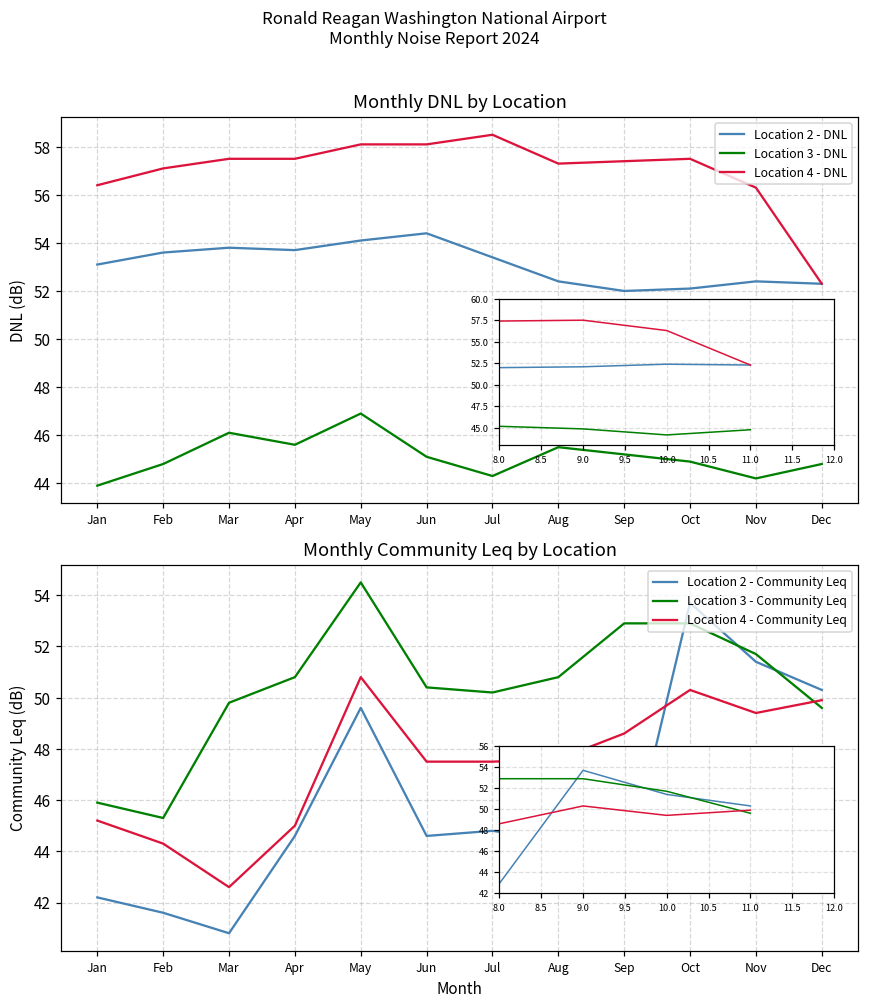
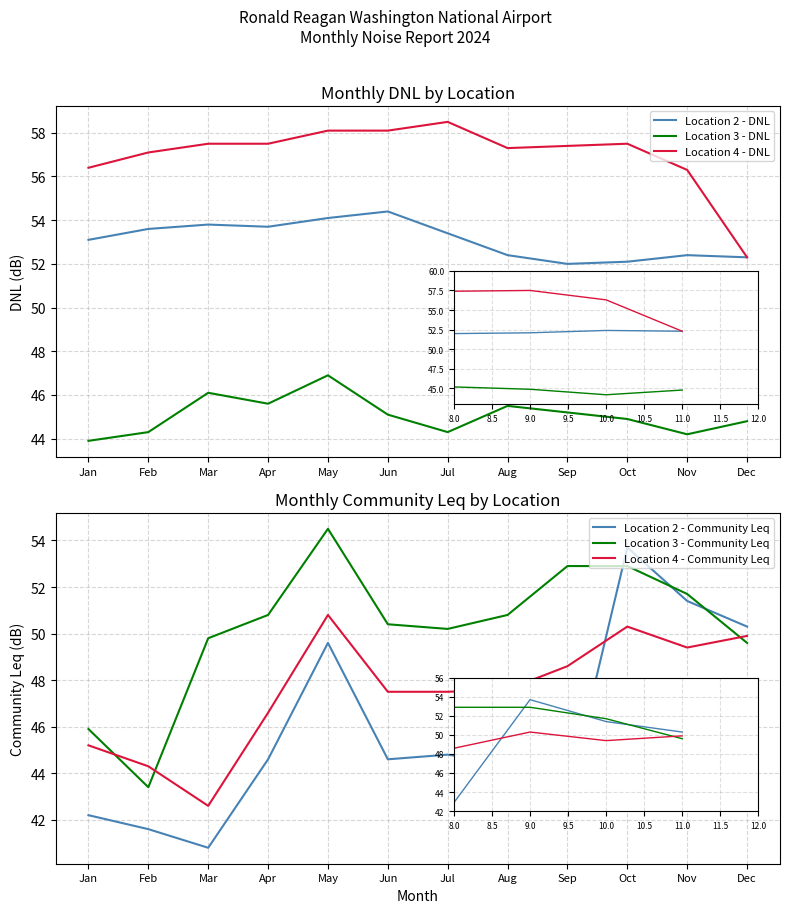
  {
    "Monthly DNL by Location": {
      "Location 2 - DNL": {
        "Jan": 53.1,
        "Feb": 53.6,
        "Mar": 53.8,
        "Apr": 53.7,
        "May": 54.1,
        "Jun": 54.4,
        "Jul": 53.4,
        "Aug": 52.4,
        "Sep": 52.0,
        "Oct": 52.1,
        "Nov": 52.4
      },
      "Location 3 - DNL": {
        "Jan": 43.9,
-       "Feb": 44.8,
+       "Feb": 44.3,
        "Mar": 46.1,
        "Apr": 45.6,
        "May": 46.9,
        "Jun": 45.1,
        "Jul": 44.3,
        "Aug": 45.5,
        "Sep": 45.2,
        "Oct": 44.9,
        "Nov": 44.2,
        "Dec": 44.8
      },
      "Location 4 - DNL": {
        "Jan": 56.4,
        "Feb": 57.1,
        "Mar": 57.5,
        "Apr": 57.5,
        "May": 58.1,
        "Jun": 58.1,
        "Jul": 58.5,
        "Aug": 57.3,
        "Sep": 57.4,
        "Oct": 57.5,
        "Nov": 56.3
      }
    },
    "Monthly Community Leq by Location": {
      "Location 2 - Community Leq": {
        "Jan": 42.2,
        "Feb": 41.6,
        "Mar": 40.8,
        "Apr": 44.6,
        "May": 49.6,
        "Jun": 44.6,
        "Jul": 44.8,
        "Aug": 44.4,
        "Sep": 42.9,
        "Nov": 51.4,
        "Dec": 50.3
      },
      "Location 3 - Community Leq": {
        "Jan": 45.9,
-       "Feb": 45.3,
+       "Feb": 43.4,
        "Mar": 49.8,
        "Apr": 50.8,
        "May": 54.5,
        "Jun": 50.4,
        "Jul": 50.2,
        "Aug": 50.8,
        "Sep": 52.9,
        "Nov": 51.7,
        "Dec": 49.6
      },
      "Location 4 - Community Leq": {
        "Jan": 45.2,
        "Feb": 44.3,
        "Mar": 42.6,
-       "Apr": 45.0,
+       "Apr": 46.6,
        "May": 50.8,
        "Jun": 47.5,
        "Jul": 47.5,
        "Aug": 47.6,
        "Sep": 48.6,
        "Oct": 50.3,
        "Nov": 49.4,
        "Dec": 49.9
      }
    }
  }
